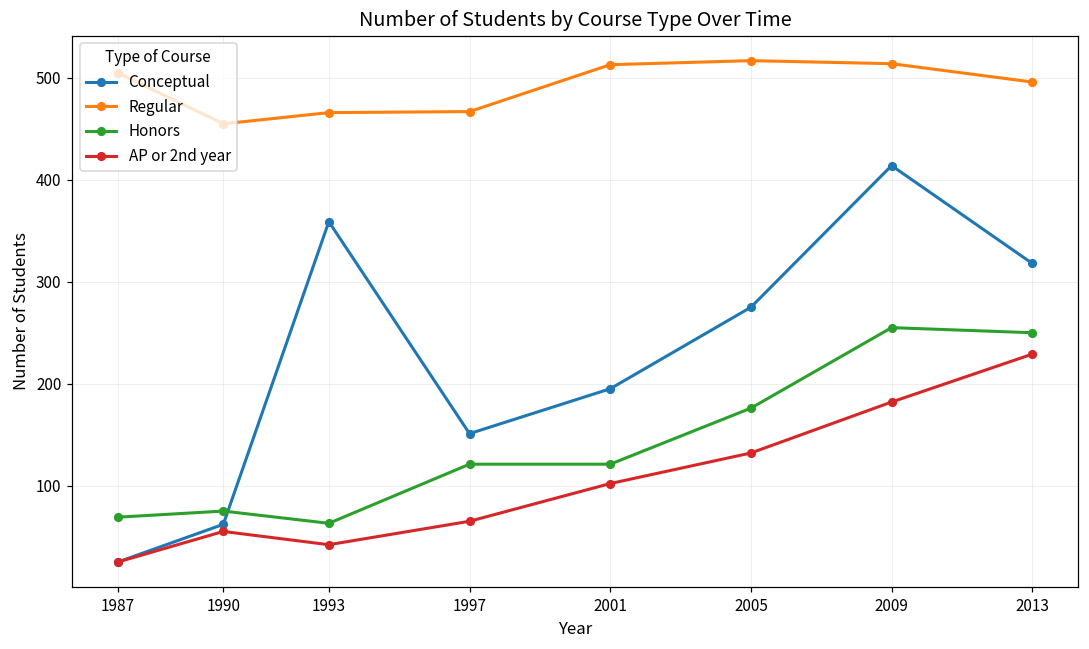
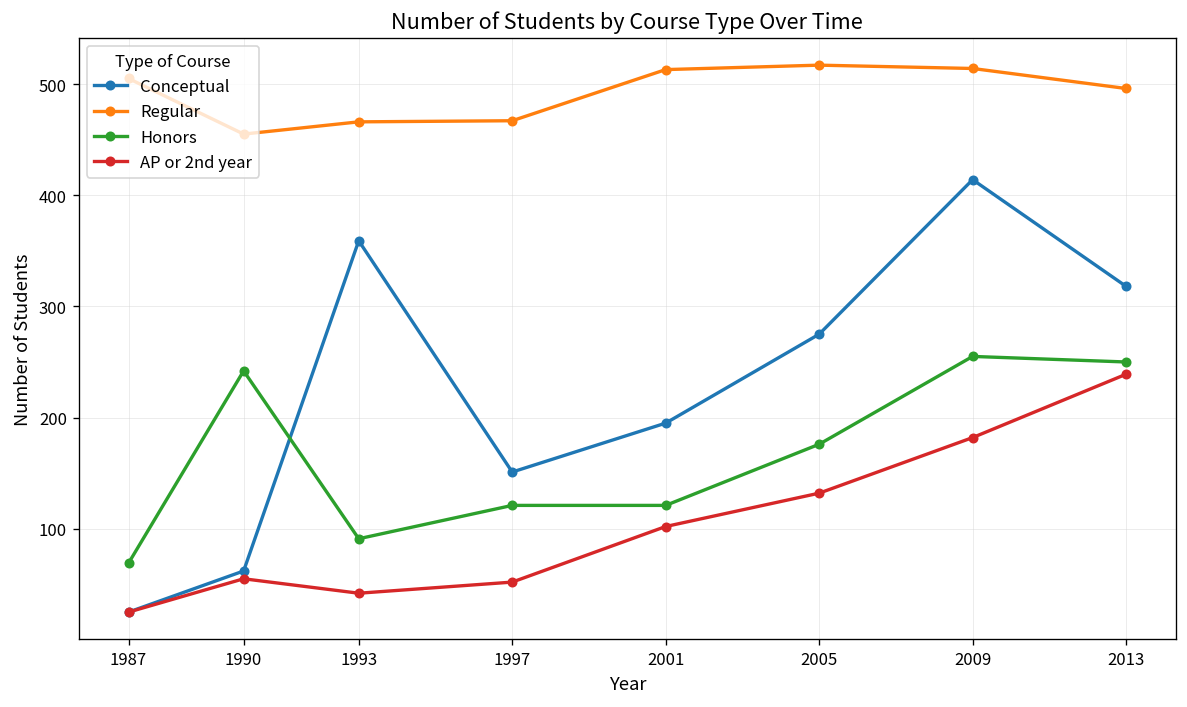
  {
    "Conceptual": {
      "1990": 60,
      "1993": 360,
      "1997": 150,
      "2001": 200,
      "2005": 280,
      "2009": 410,
      "2013": 320
    },
    "Regular": {
      "1993": 470,
      "1997": 470,
      "2001": 510,
      "2005": 520,
      "2009": 510,
      "2013": 500
    },
    "Honors": {
      "1987": 70,
-     "1990": 80,
-     "1993": 60,
+     "1990": 240,
+     "1993": 90,
      "1997": 120,
      "2001": 120,
      "2005": 180,
      "2009": 260,
      "2013": 250
    },
    "AP or 2nd year": {
      "1990": 60,
      "1993": 40,
-     "1997": 70,
+     "1997": 50,
      "2001": 100,
      "2005": 130,
      "2009": 180,
-     "2013": 230
+     "2013": 240
    }
  }
